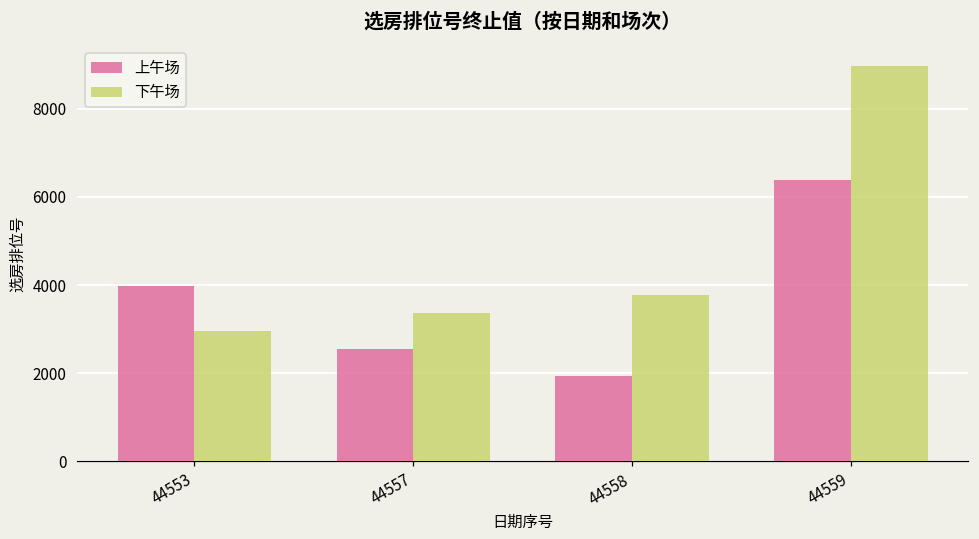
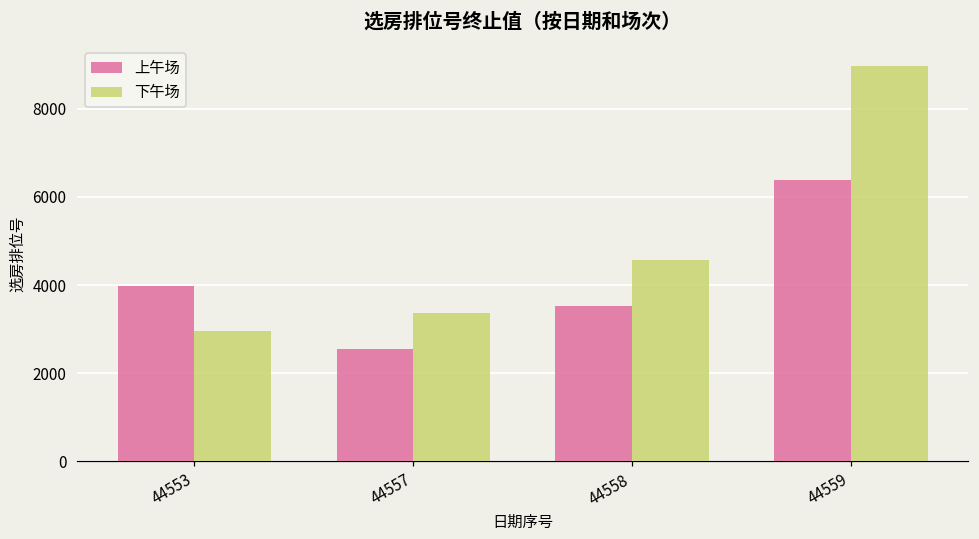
  {
    "上午场": {
      "44553": 4000,
      "44557": 2500,
-     "44558": 1900,
+     "44558": 3500,
      "44559": 6400
    },
    "下午场": {
      "44553": 3000,
      "44557": 3400,
-     "44558": 3800,
+     "44558": 4600,
      "44559": 9000
    }
  }
